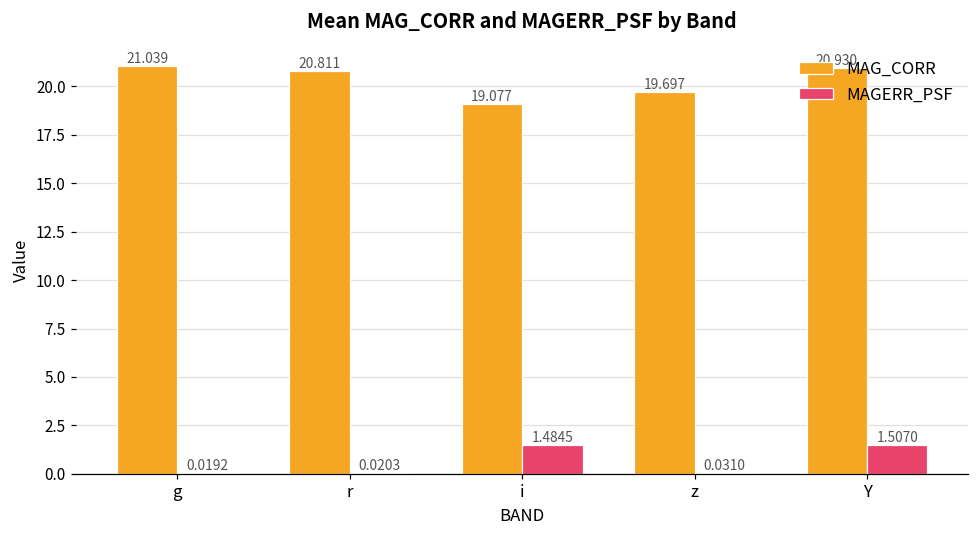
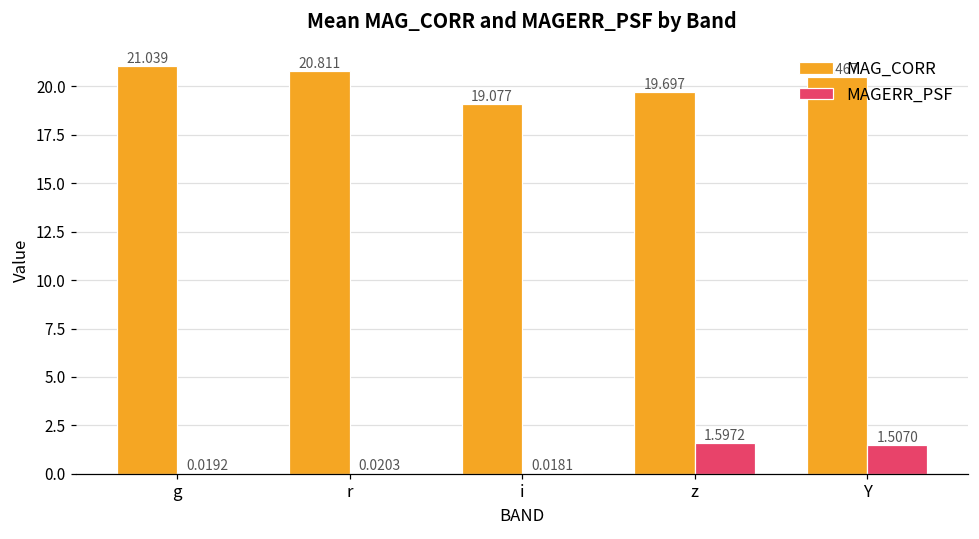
  {
    "MAG_CORR": {
      "g": 21.039,
      "r": 20.811,
      "i": 19.077,
      "z": 19.697,
-     "Y": 20.930
+     "Y": 20.467
    },
    "MAGERR_PSF": {
      "g": 0.0192,
      "r": 0.0203,
-     "i": 1.4845,
-     "z": 0.0310,
+     "i": 0.0181,
+     "z": 1.5972,
      "Y": 1.5070
    }
  }
